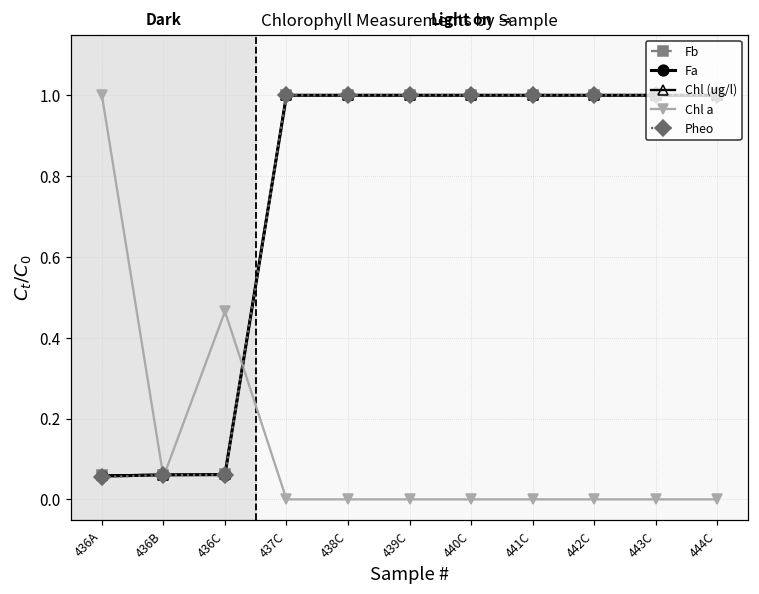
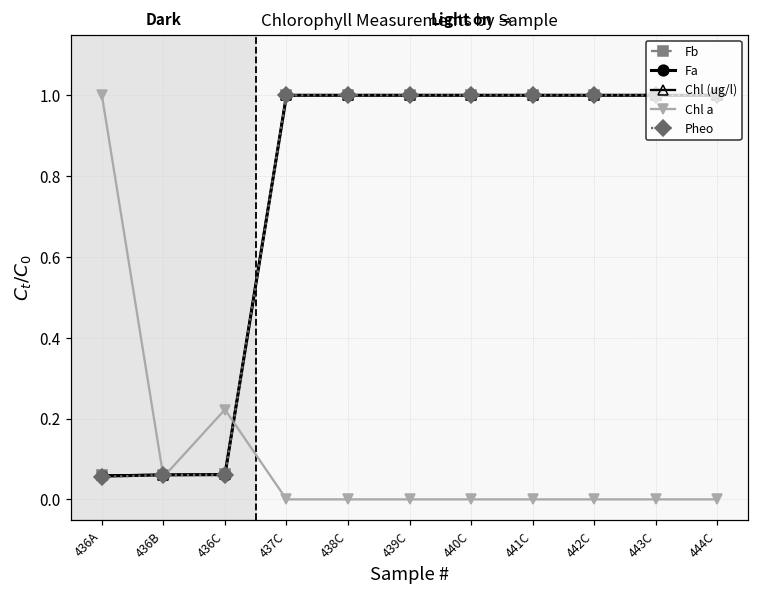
  {
    "Chl a": {
      "436A": 1.00,
-     "436C": 0.47,
+     "436C": 0.22,
      "437C": 0.00,
      "438C": 0.00,
      "439C": 0.00,
      "440C": 0.00,
      "441C": 0.00,
      "442C": 0.00,
      "443C": 0.00,
      "444C": 0.00
    }
  }
